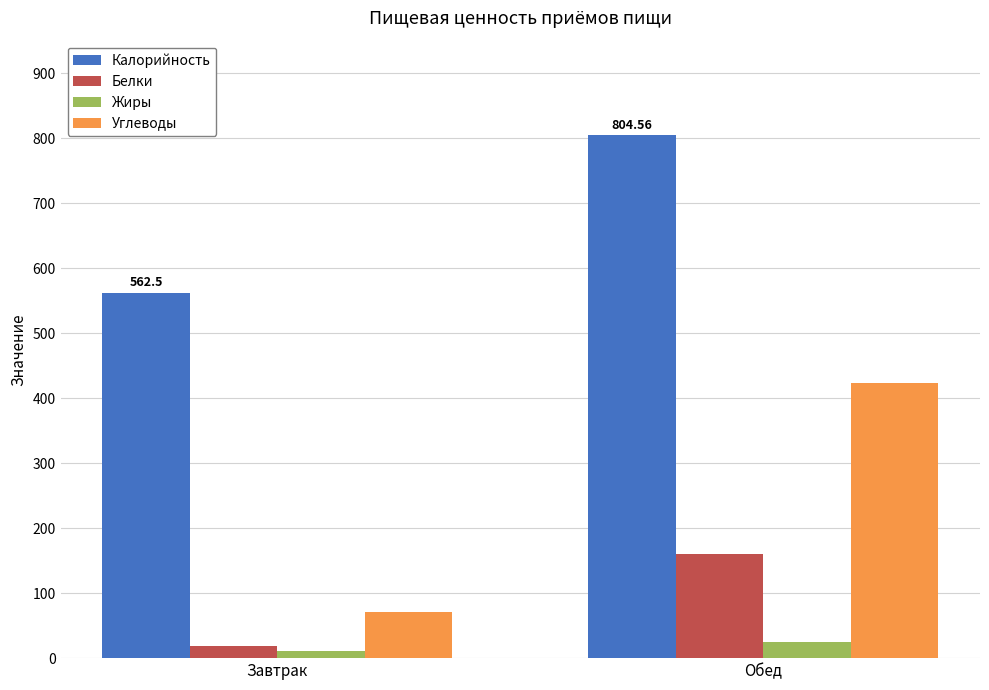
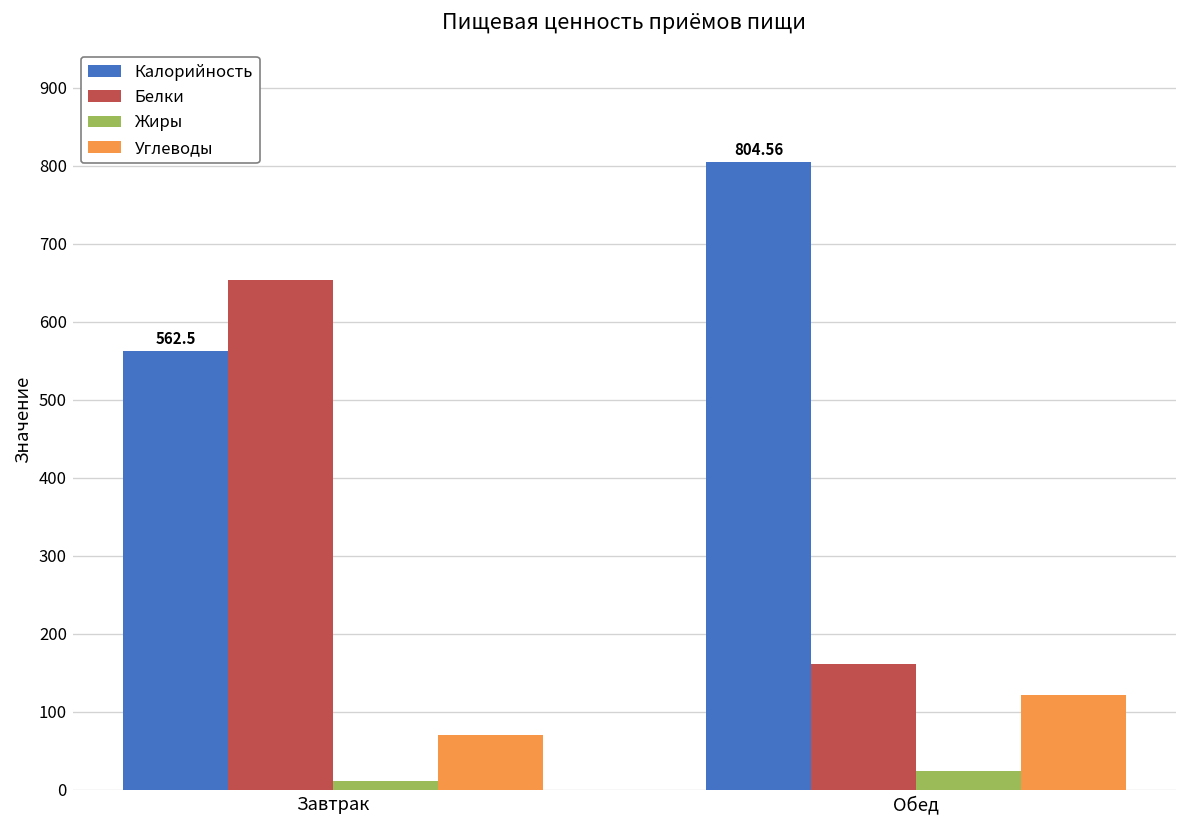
  {
    "Калорийность": {
      "Завтрак": 562.5,
      "Обед": 804.56
    },
    "Белки": {
-     "Завтрак": 20,
+     "Завтрак": 650,
      "Обед": 160
    },
    "Жиры": {
      "Завтрак": 10,
      "Обед": 20
    },
    "Углеводы": {
      "Завтрак": 70,
-     "Обед": 420
+     "Обед": 120
    }
  }
